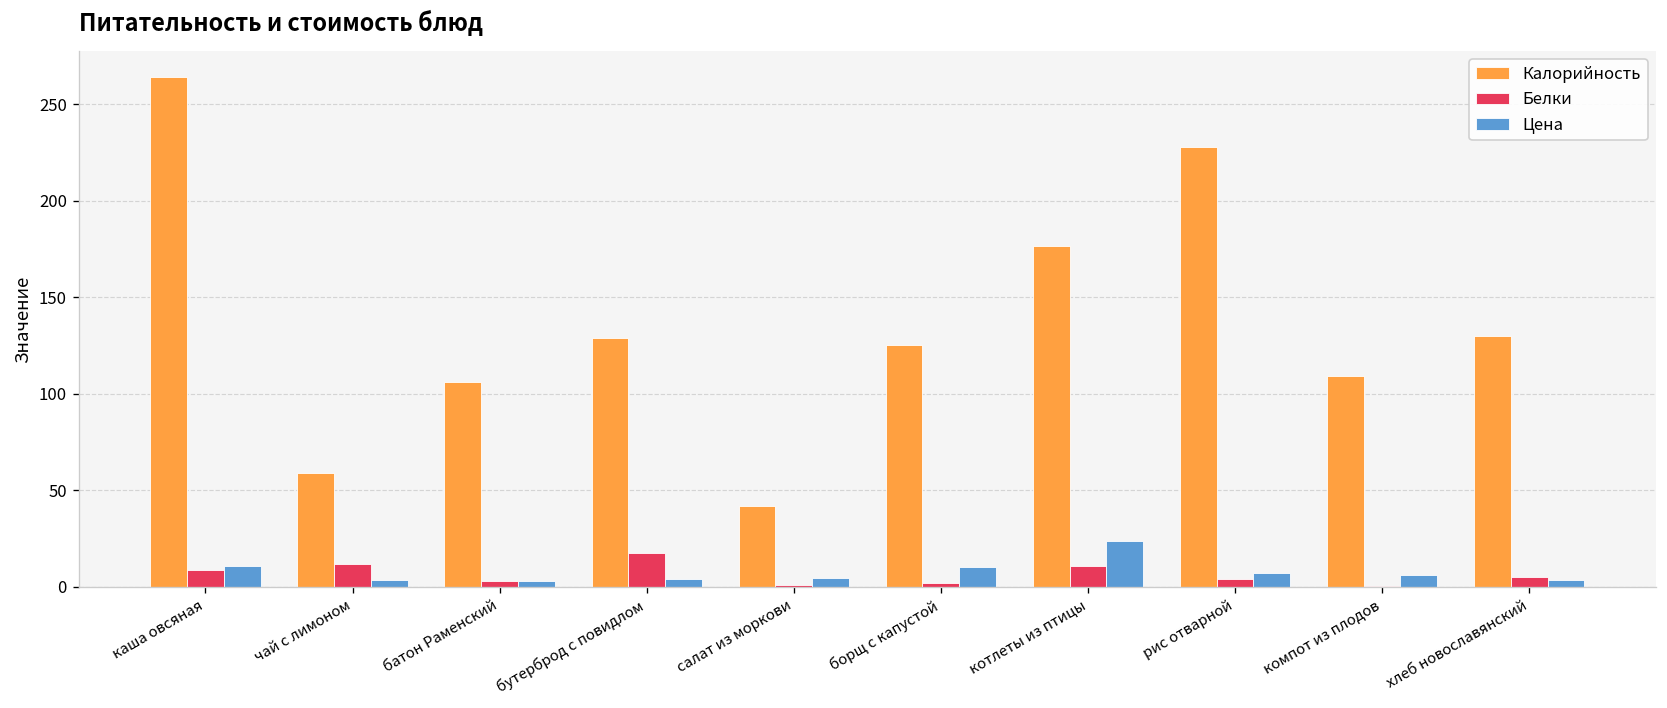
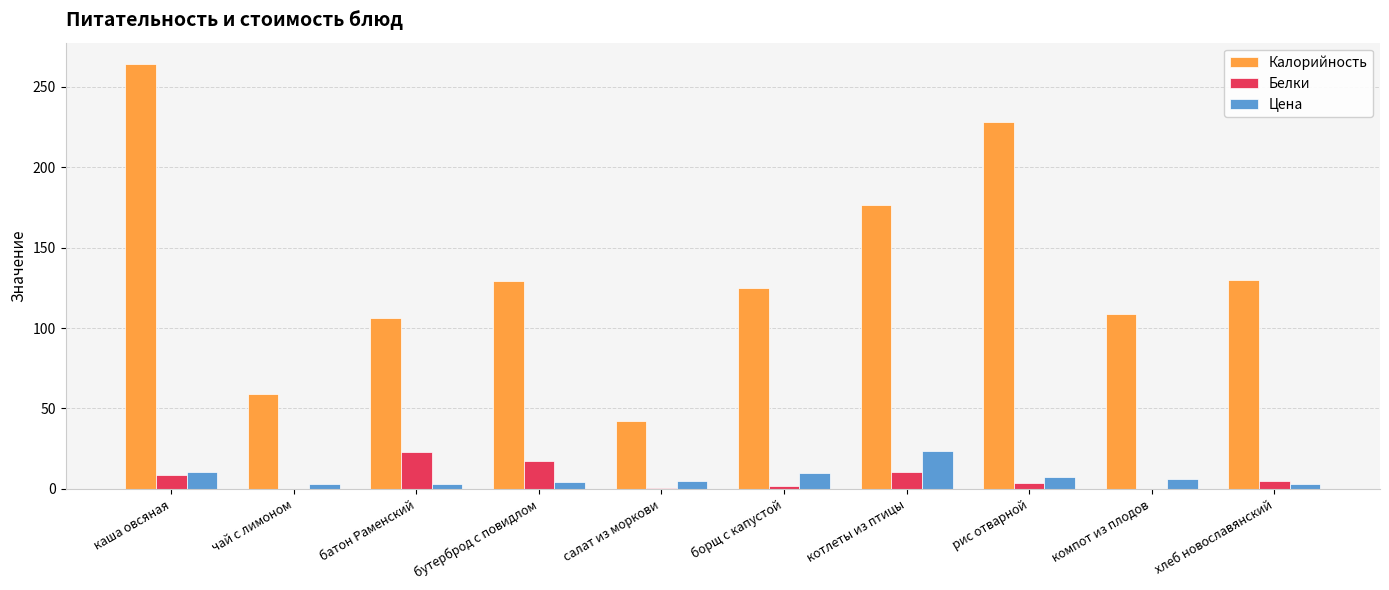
  {
    "Калорийность": {
      "каша овсяная": 264,
      "чай с лимоном": 59,
      "батон Раменский": 106,
      "бутерброд с повидлом": 129,
      "салат из моркови": 42,
      "борщ с капустой": 125,
      "котлеты из птицы": 177,
      "рис отварной": 228,
      "компот из плодов": 109,
      "хлеб новославянский": 130
    },
    "Белки": {
      "каша овсяная": 9,
-     "чай с лимоном": 12,
-     "батон Раменский": 3,
+     "чай с лимоном": 0,
+     "батон Раменский": 23,
      "бутерброд с повидлом": 18,
      "борщ с капустой": 2,
      "котлеты из птицы": 11,
      "рис отварной": 4,
      "хлеб новославянский": 5
    },
    "Цена": {
      "каша овсяная": 11,
      "чай с лимоном": 3,
      "батон Раменский": 3,
      "бутерброд с повидлом": 4,
      "салат из моркови": 5,
      "борщ с капустой": 10,
      "котлеты из птицы": 24,
      "рис отварной": 7,
      "компот из плодов": 6,
      "хлеб новославянский": 3
    }
  }
